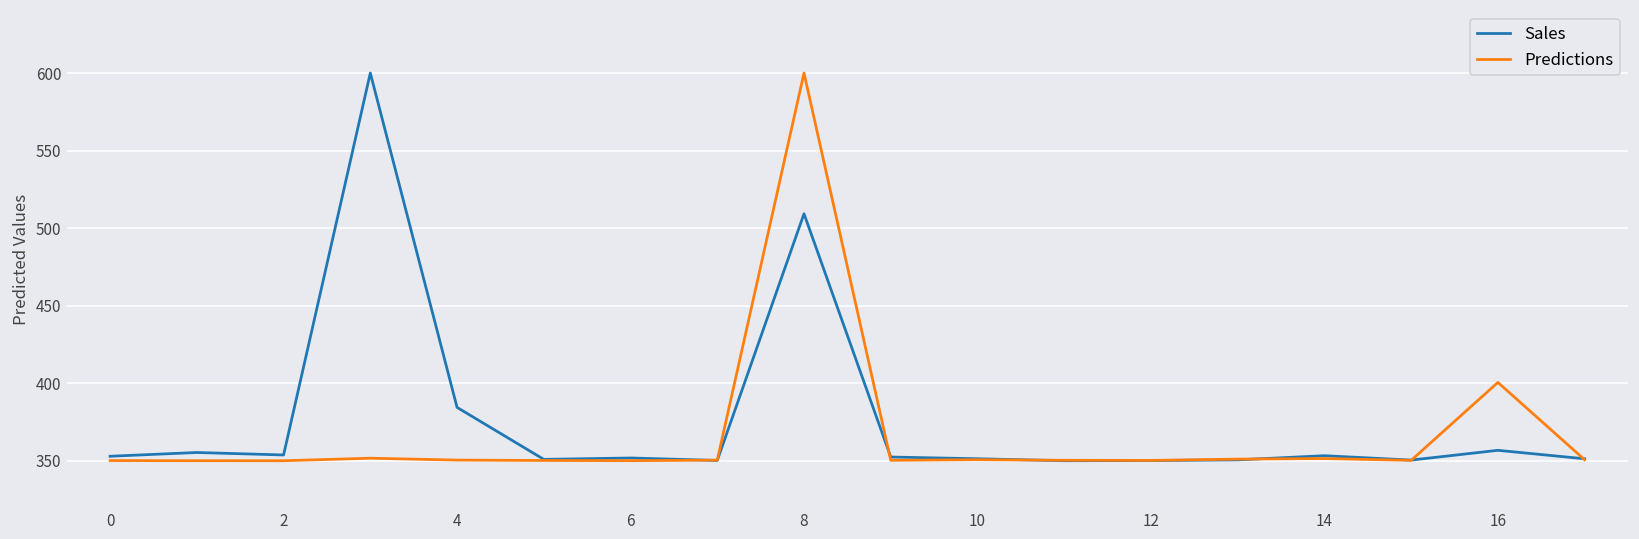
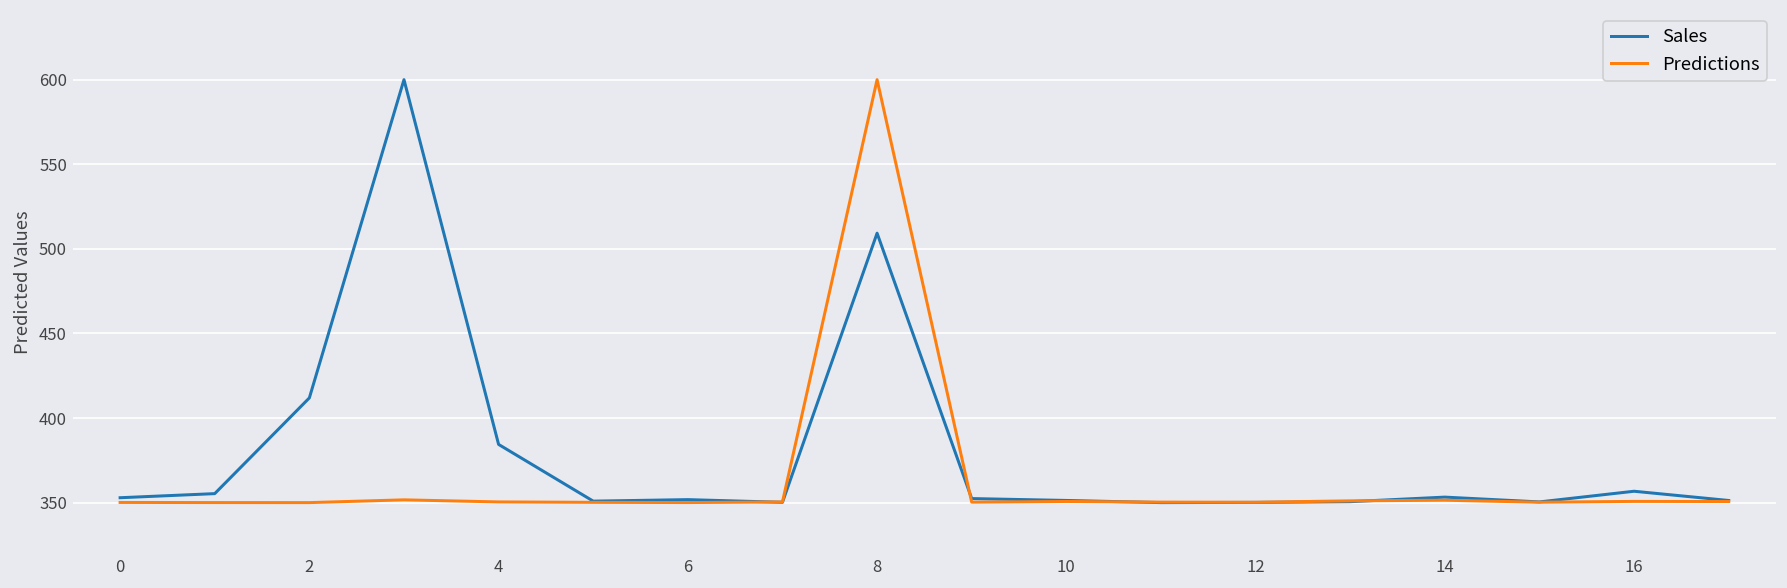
  {
    "Sales": {
      "0": 353,
-     "2": 354,
+     "2": 412,
      "4": 384,
      "8": 509,
      "14": 353,
      "16": 357
    },
    "Predictions": {
      "0": 350,
      "2": 350,
      "4": 350,
      "8": 600,
      "14": 351,
-     "16": 401
+     "16": 351
    }
  }
